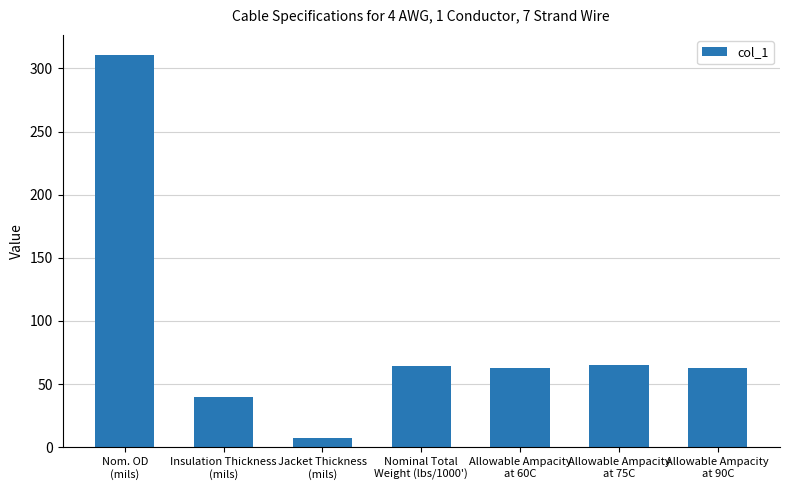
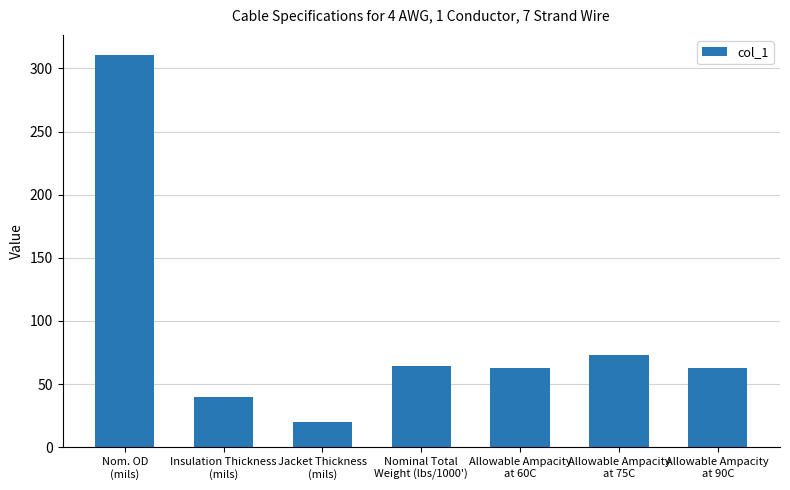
  {
    "Nom. OD (mils)": 311,
    "Insulation Thickness (mils)": 40,
-   "Jacket Thickness (mils)": 7,
+   "Jacket Thickness (mils)": 20,
    "Nominal Total Weight (lbs/1000')": 64,
    "Allowable Ampacity at 60C": 63,
-   "Allowable Ampacity at 75C": 65,
+   "Allowable Ampacity at 75C": 73,
    "Allowable Ampacity at 90C": 63
  }
